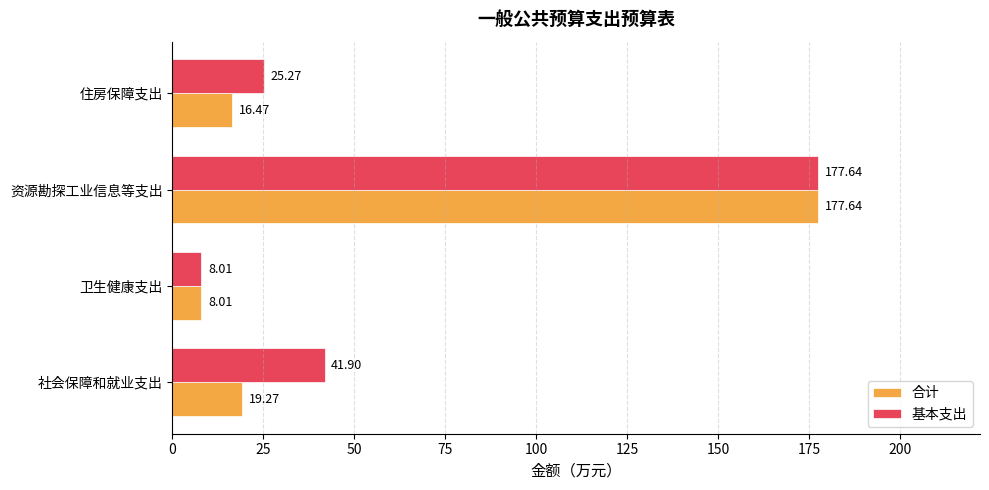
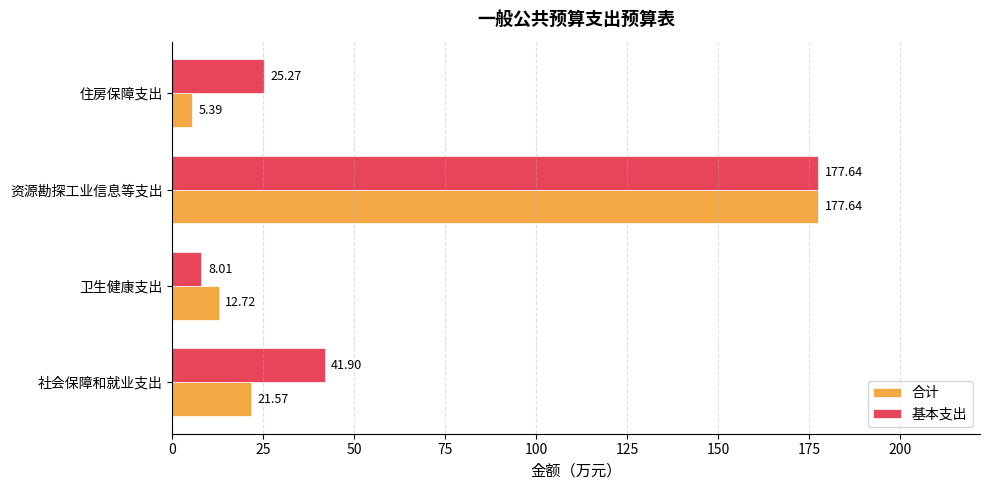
  {
    "合计": {
-     "住房保障支出": 16.47,
+     "住房保障支出": 5.39,
      "资源勘探工业信息等支出": 177.64,
-     "卫生健康支出": 8.01,
-     "社会保障和就业支出": 19.27
+     "卫生健康支出": 12.72,
+     "社会保障和就业支出": 21.57
    },
    "基本支出": {
      "住房保障支出": 25.27,
      "资源勘探工业信息等支出": 177.64,
      "卫生健康支出": 8.01,
      "社会保障和就业支出": 41.90
    }
  }
